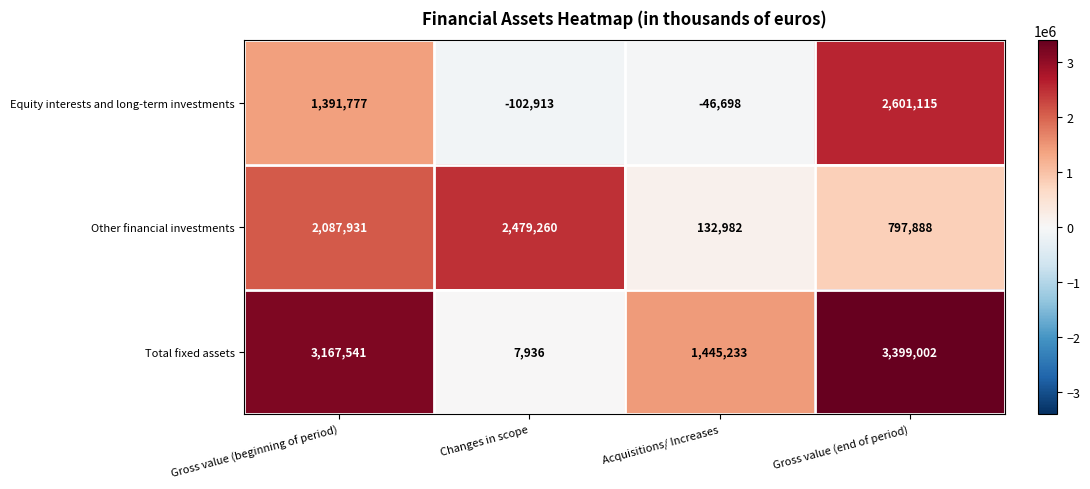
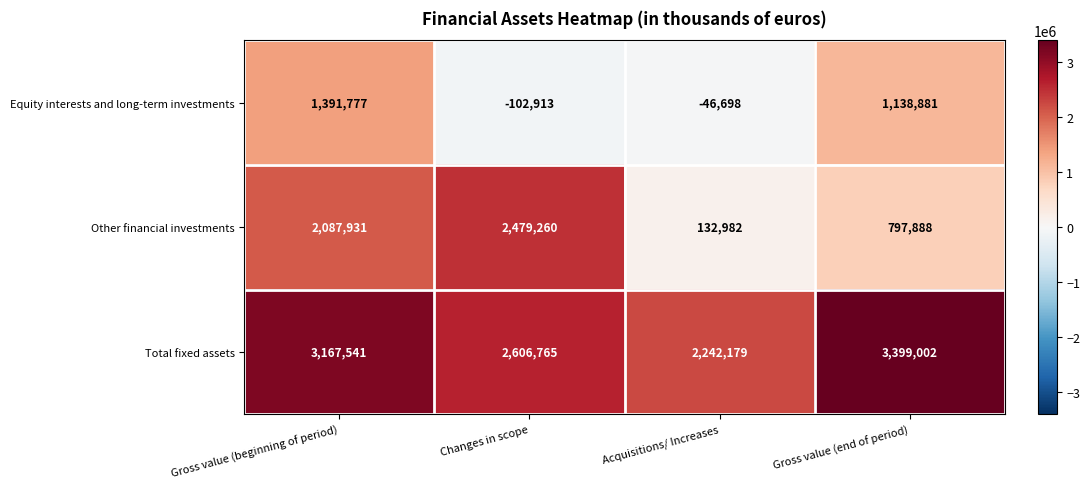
  {
    "Equity interests and long-term investments": {
      "Gross value (beginning of period)": "1,391,777",
      "Changes in scope": "-102,913",
      "Acquisitions/ Increases": "-46,698",
-     "Gross value (end of period)": "2,601,115"
+     "Gross value (end of period)": "1,138,881"
    },
    "Other financial investments": {
      "Gross value (beginning of period)": "2,087,931",
      "Changes in scope": "2,479,260",
      "Acquisitions/ Increases": "132,982",
      "Gross value (end of period)": "797,888"
    },
    "Total fixed assets": {
      "Gross value (beginning of period)": "3,167,541",
-     "Changes in scope": "7,936",
-     "Acquisitions/ Increases": "1,445,233",
+     "Changes in scope": "2,606,765",
+     "Acquisitions/ Increases": "2,242,179",
      "Gross value (end of period)": "3,399,002"
    }
  }
